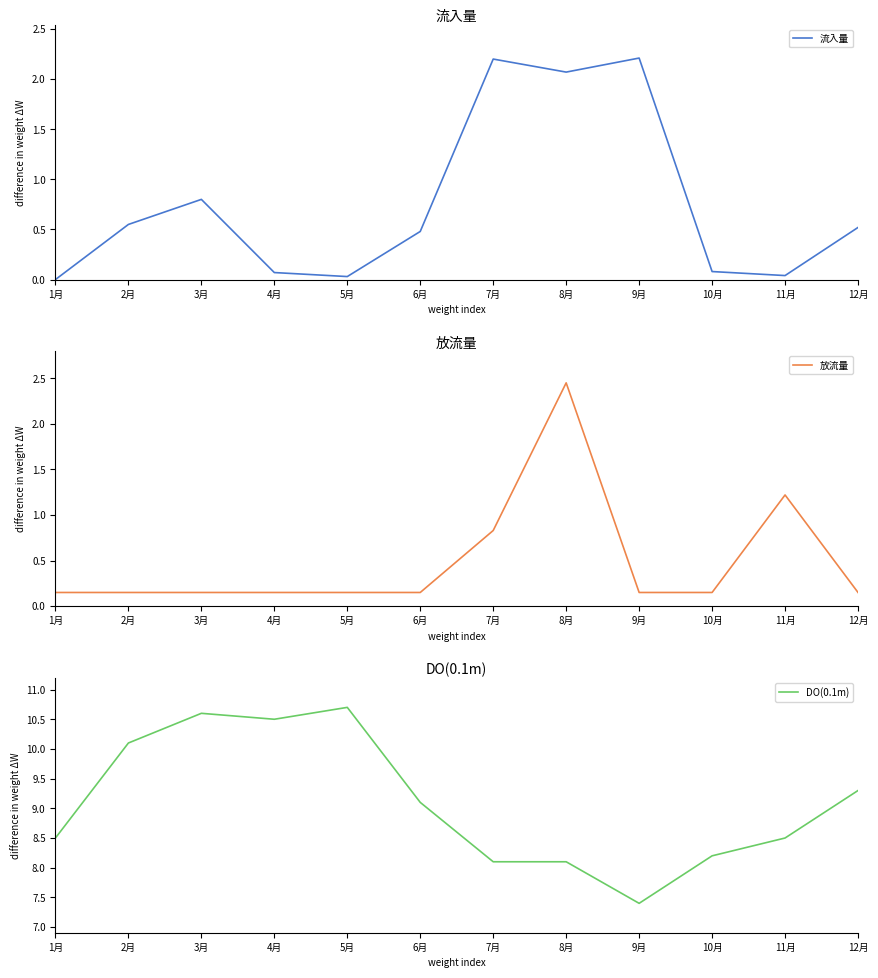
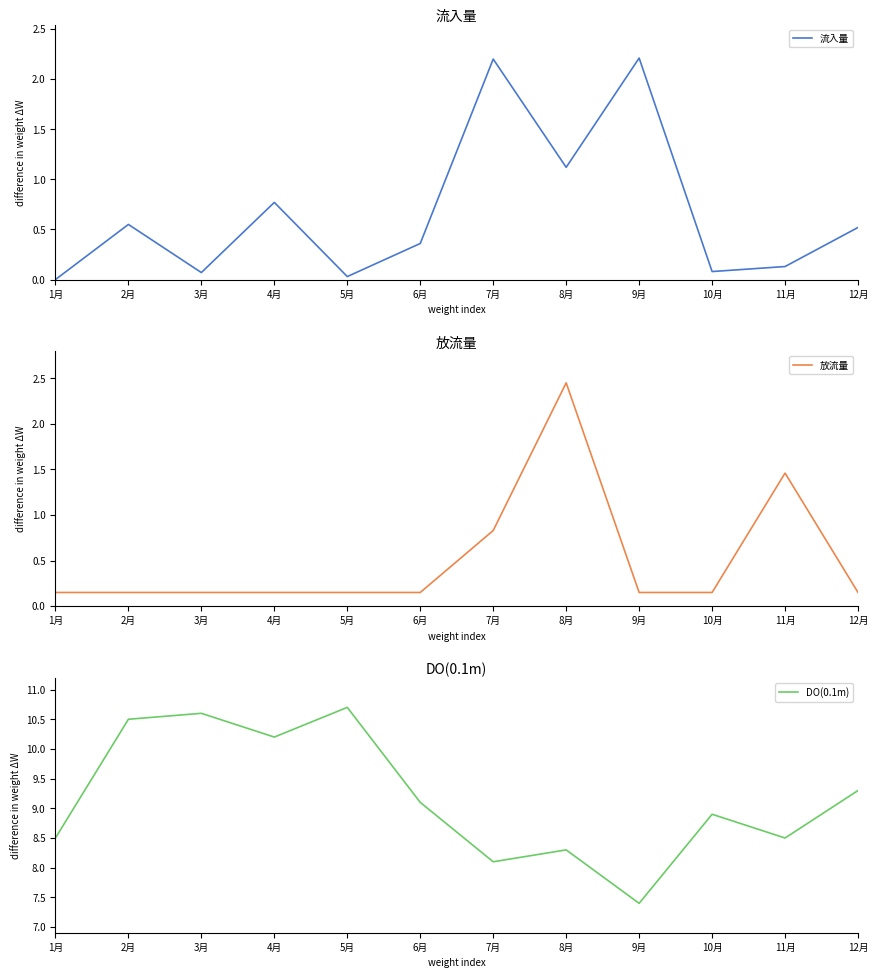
  {
    "流入量": {
      "1月": 0.00,
      "2月": 0.55,
-     "3月": 0.80,
-     "4月": 0.07,
+     "3月": 0.07,
+     "4月": 0.77,
      "5月": 0.03,
-     "6月": 0.48,
+     "6月": 0.36,
      "7月": 2.20,
-     "8月": 2.07,
+     "8月": 1.12,
      "9月": 2.21,
      "10月": 0.08,
-     "11月": 0.04,
+     "11月": 0.13,
      "12月": 0.52
    },
    "放流量": {
      "1月": 0.2,
      "2月": 0.2,
      "3月": 0.2,
      "4月": 0.2,
      "5月": 0.2,
      "6月": 0.2,
      "7月": 0.8,
      "8月": 2.5,
      "9月": 0.2,
      "10月": 0.2,
-     "11月": 1.2,
+     "11月": 1.5,
      "12月": 0.2
    },
    "DO(0.1m)": {
      "1月": 8.5,
-     "2月": 10.1,
+     "2月": 10.5,
      "3月": 10.6,
-     "4月": 10.5,
+     "4月": 10.2,
      "5月": 10.7,
      "6月": 9.1,
      "7月": 8.1,
-     "8月": 8.1,
+     "8月": 8.3,
      "9月": 7.4,
-     "10月": 8.2,
+     "10月": 8.9,
      "11月": 8.5,
      "12月": 9.3
    }
  }
